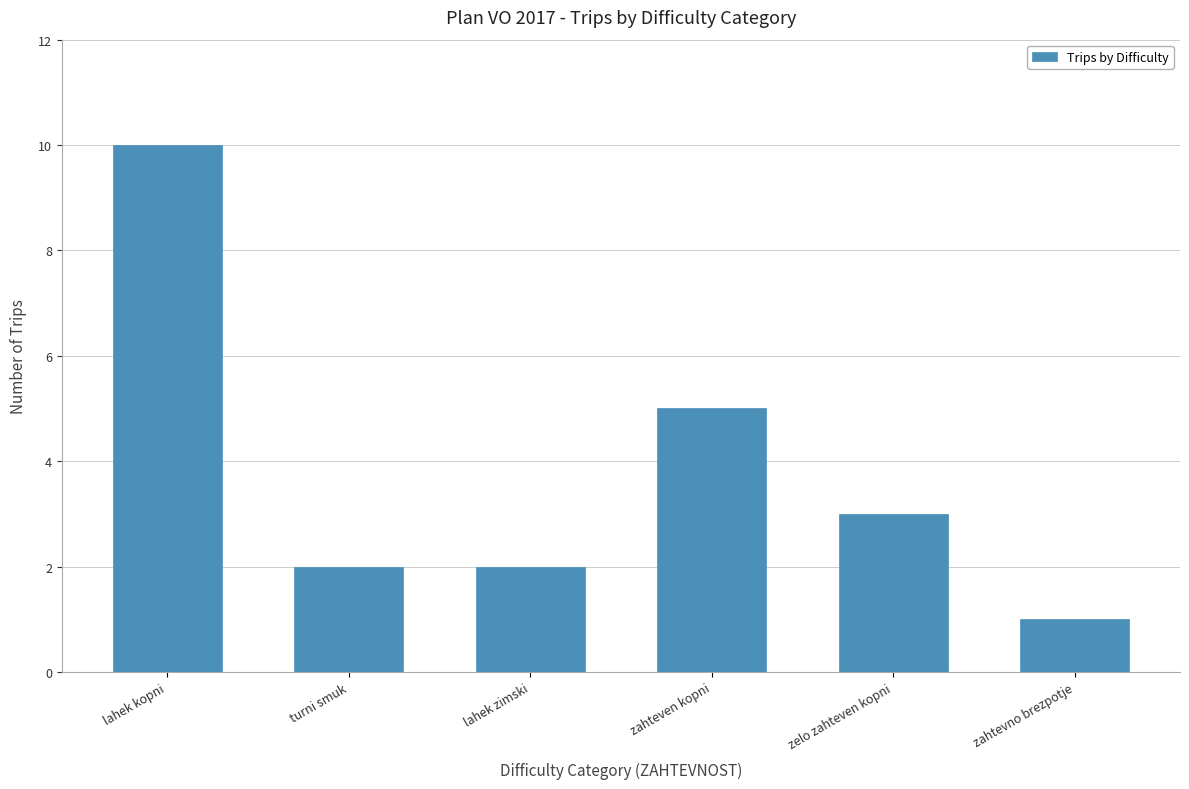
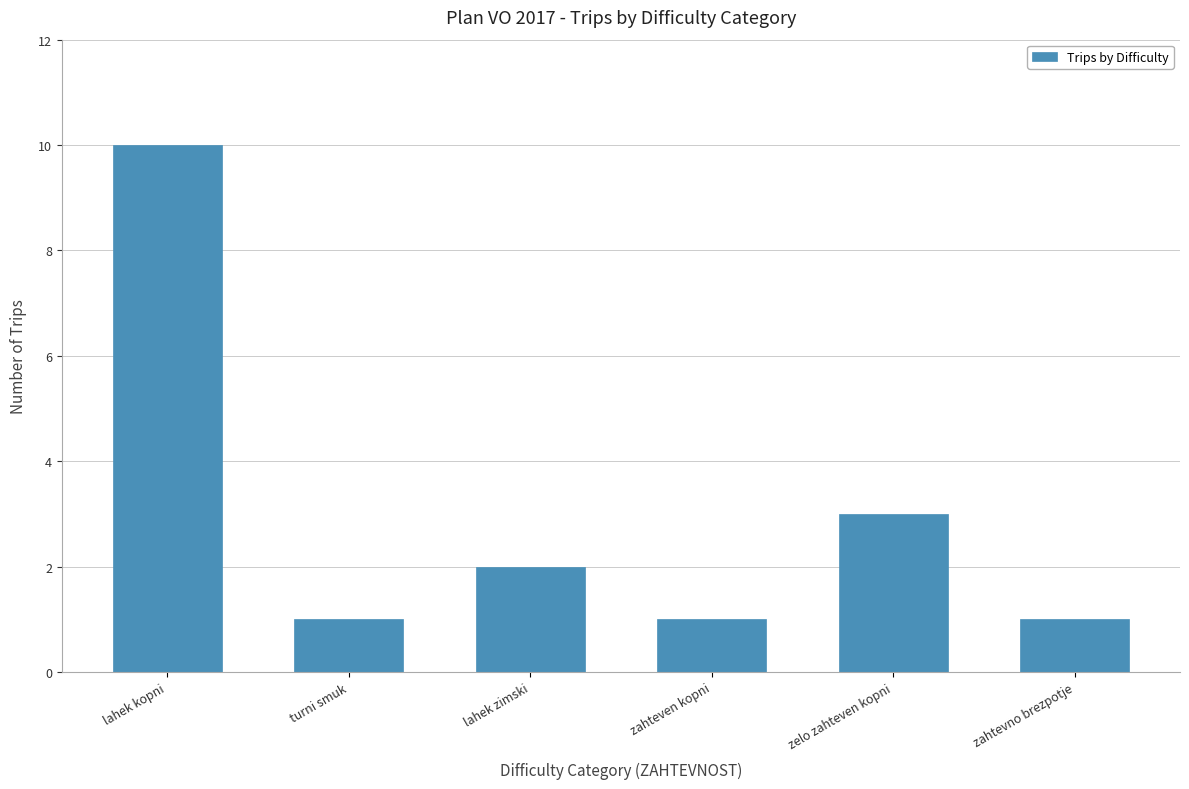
  {
    "lahek kopni": 10,
-   "turni smuk": 2,
+   "turni smuk": 1,
    "lahek zimski": 2,
-   "zahteven kopni": 5,
+   "zahteven kopni": 1,
    "zelo zahteven kopni": 3,
    "zahtevno brezpotje": 1
  }
